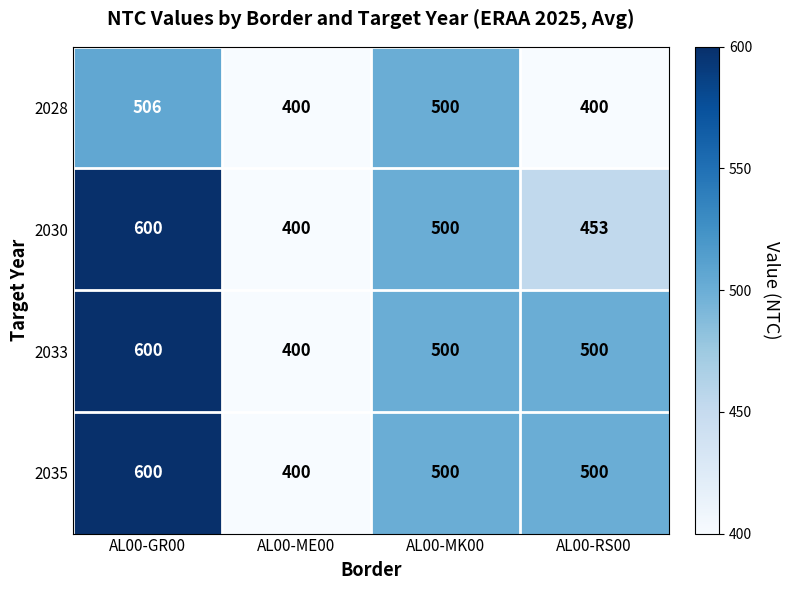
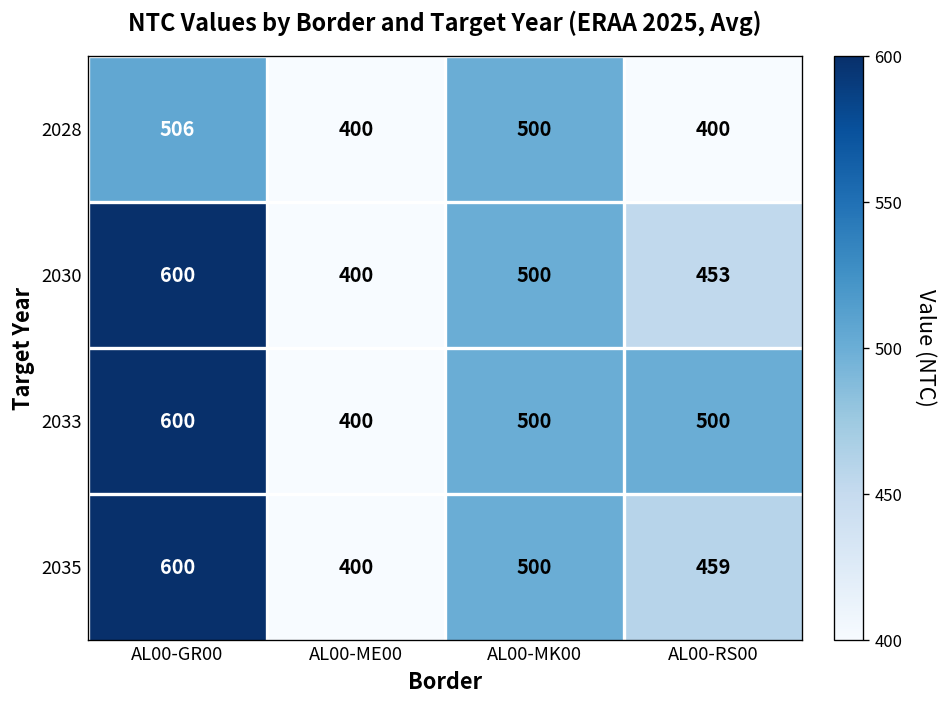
  {
    "2028": {
      "AL00-GR00": 506,
      "AL00-ME00": 400,
      "AL00-MK00": 500,
      "AL00-RS00": 400
    },
    "2030": {
      "AL00-GR00": 600,
      "AL00-ME00": 400,
      "AL00-MK00": 500,
      "AL00-RS00": 453
    },
    "2033": {
      "AL00-GR00": 600,
      "AL00-ME00": 400,
      "AL00-MK00": 500,
      "AL00-RS00": 500
    },
    "2035": {
      "AL00-GR00": 600,
      "AL00-ME00": 400,
      "AL00-MK00": 500,
-     "AL00-RS00": 500
+     "AL00-RS00": 459
    }
  }
